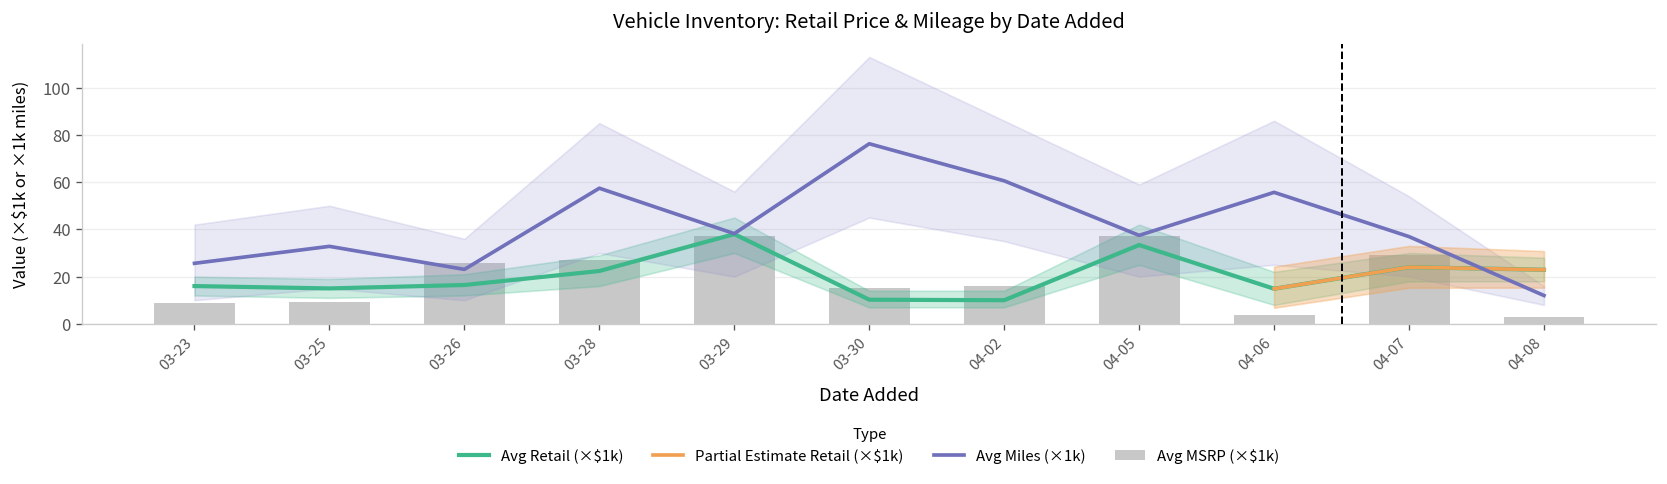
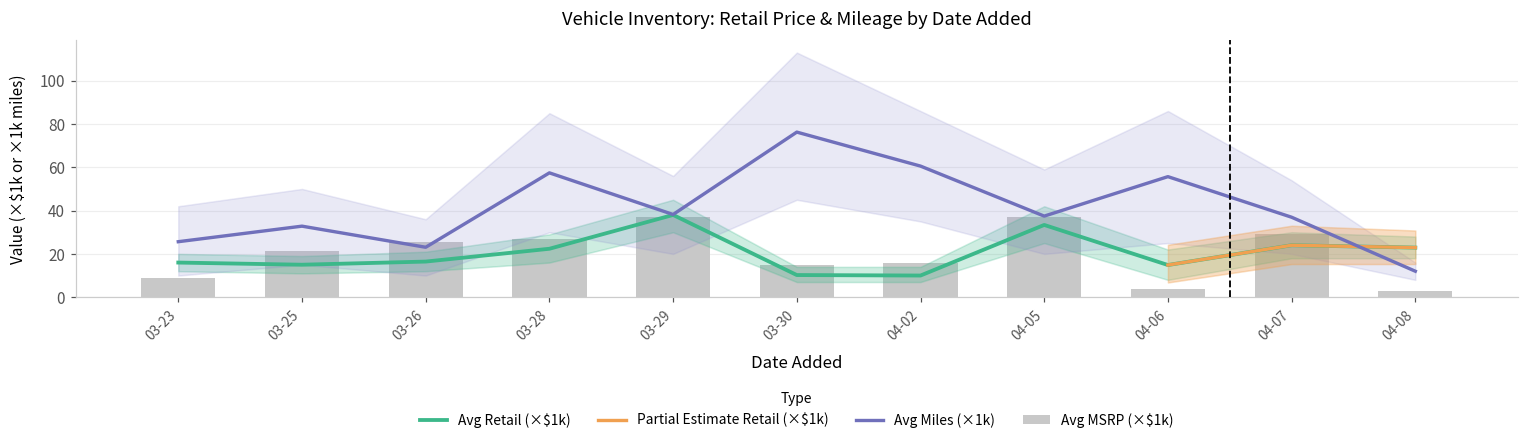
  {
    "Avg MSRP (×$1k)": {
      "03-23": 9,
-     "03-25": 9,
+     "03-25": 21,
      "03-26": 26,
      "03-28": 27,
      "03-29": 37,
      "03-30": 15,
      "04-02": 16,
      "04-05": 37,
      "04-06": 4,
      "04-07": 29,
      "04-08": 3
    }
  }
